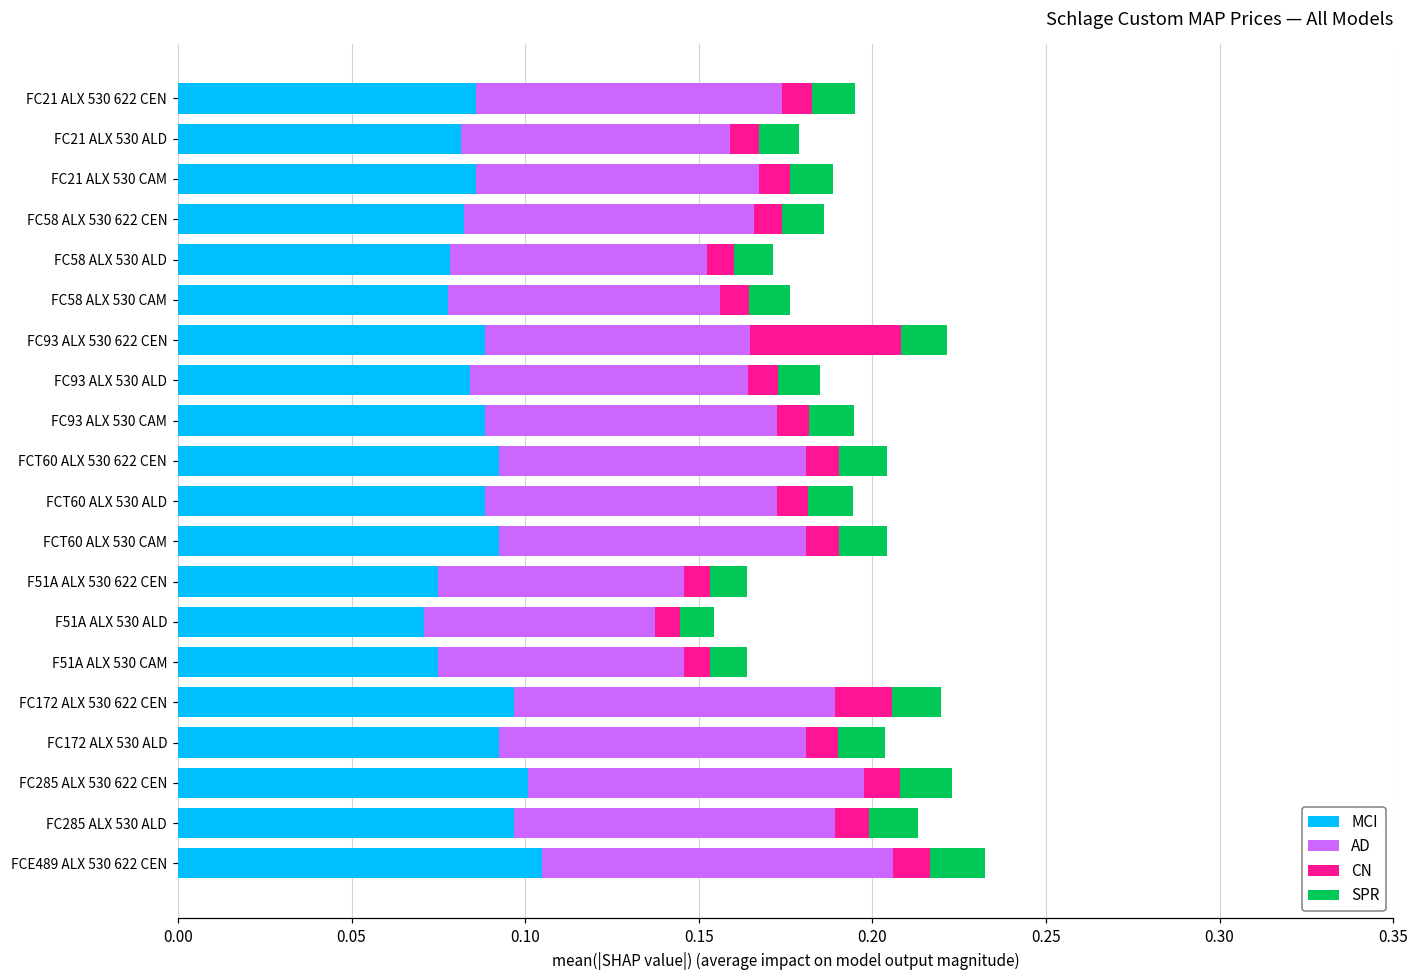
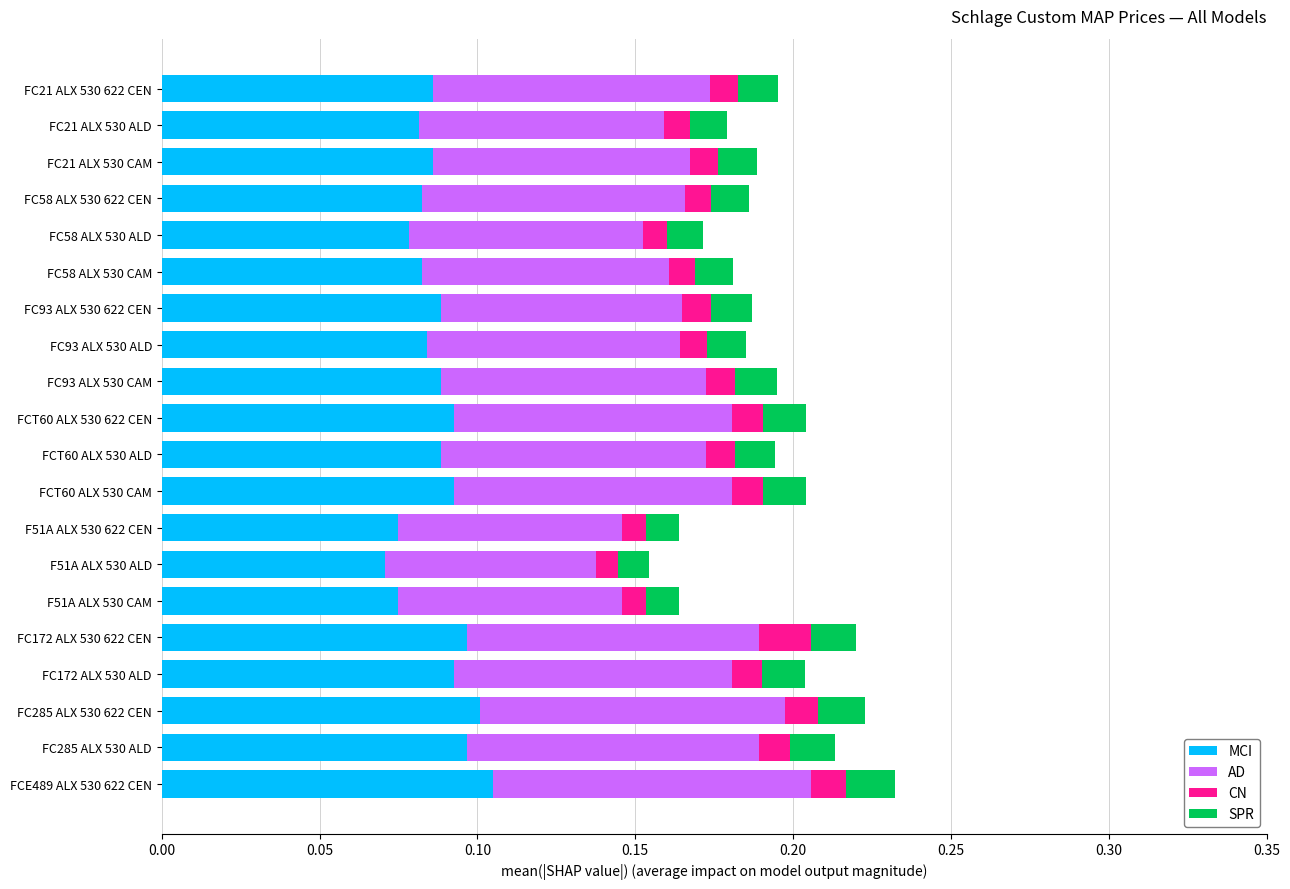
  {
    "MCI": {
      "FC21 ALX 530 622 CEN": 0.086,
      "FC21 ALX 530 ALD": 0.082,
      "FC21 ALX 530 CAM": 0.086,
      "FC58 ALX 530 622 CEN": 0.082,
      "FC58 ALX 530 ALD": 0.078,
-     "FC58 ALX 530 CAM": 0.078,
+     "FC58 ALX 530 CAM": 0.082,
      "FC93 ALX 530 622 CEN": 0.088,
      "FC93 ALX 530 ALD": 0.084,
      "FC93 ALX 530 CAM": 0.088,
      "FCT60 ALX 530 622 CEN": 0.092,
      "FCT60 ALX 530 ALD": 0.088,
      "FCT60 ALX 530 CAM": 0.092,
      "F51A ALX 530 622 CEN": 0.075,
      "F51A ALX 530 ALD": 0.071,
      "F51A ALX 530 CAM": 0.075,
      "FC172 ALX 530 622 CEN": 0.097,
      "FC172 ALX 530 ALD": 0.092,
      "FC285 ALX 530 622 CEN": 0.101,
      "FC285 ALX 530 ALD": 0.097,
      "FCE489 ALX 530 622 CEN": 0.105
    },
    "AD": {
      "FC21 ALX 530 622 CEN": 0.088,
      "FC21 ALX 530 ALD": 0.077,
      "FC21 ALX 530 CAM": 0.082,
      "FC58 ALX 530 622 CEN": 0.083,
      "FC58 ALX 530 ALD": 0.074,
      "FC58 ALX 530 CAM": 0.078,
      "FC93 ALX 530 622 CEN": 0.076,
      "FC93 ALX 530 ALD": 0.080,
      "FC93 ALX 530 CAM": 0.084,
      "FCT60 ALX 530 622 CEN": 0.088,
      "FCT60 ALX 530 ALD": 0.084,
      "FCT60 ALX 530 CAM": 0.088,
      "F51A ALX 530 622 CEN": 0.071,
      "F51A ALX 530 ALD": 0.067,
      "F51A ALX 530 CAM": 0.071,
      "FC172 ALX 530 622 CEN": 0.092,
      "FC172 ALX 530 ALD": 0.088,
      "FC285 ALX 530 622 CEN": 0.097,
      "FC285 ALX 530 ALD": 0.092,
      "FCE489 ALX 530 622 CEN": 0.101
    },
    "CN": {
      "FC21 ALX 530 622 CEN": 0.009,
      "FC21 ALX 530 ALD": 0.008,
      "FC21 ALX 530 CAM": 0.009,
      "FC58 ALX 530 622 CEN": 0.008,
      "FC58 ALX 530 ALD": 0.008,
      "FC58 ALX 530 CAM": 0.008,
-     "FC93 ALX 530 622 CEN": 0.044,
+     "FC93 ALX 530 622 CEN": 0.009,
      "FC93 ALX 530 ALD": 0.009,
      "FC93 ALX 530 CAM": 0.009,
      "FCT60 ALX 530 622 CEN": 0.010,
      "FCT60 ALX 530 ALD": 0.009,
      "FCT60 ALX 530 CAM": 0.010,
      "F51A ALX 530 622 CEN": 0.008,
      "F51A ALX 530 ALD": 0.007,
      "F51A ALX 530 CAM": 0.008,
      "FC172 ALX 530 622 CEN": 0.016,
      "FC172 ALX 530 ALD": 0.009,
      "FC285 ALX 530 622 CEN": 0.010,
      "FC285 ALX 530 ALD": 0.010,
      "FCE489 ALX 530 622 CEN": 0.011
    },
    "SPR": {
      "FC21 ALX 530 622 CEN": 0.013,
      "FC21 ALX 530 ALD": 0.012,
      "FC21 ALX 530 CAM": 0.013,
      "FC58 ALX 530 622 CEN": 0.012,
      "FC58 ALX 530 ALD": 0.011,
      "FC58 ALX 530 CAM": 0.012,
      "FC93 ALX 530 622 CEN": 0.013,
      "FC93 ALX 530 ALD": 0.012,
      "FC93 ALX 530 CAM": 0.013,
      "FCT60 ALX 530 622 CEN": 0.014,
      "FCT60 ALX 530 ALD": 0.013,
      "FCT60 ALX 530 CAM": 0.014,
      "F51A ALX 530 622 CEN": 0.011,
      "F51A ALX 530 ALD": 0.010,
      "F51A ALX 530 CAM": 0.011,
      "FC172 ALX 530 622 CEN": 0.014,
      "FC172 ALX 530 ALD": 0.014,
      "FC285 ALX 530 622 CEN": 0.015,
      "FC285 ALX 530 ALD": 0.014,
      "FCE489 ALX 530 622 CEN": 0.016
    }
  }
